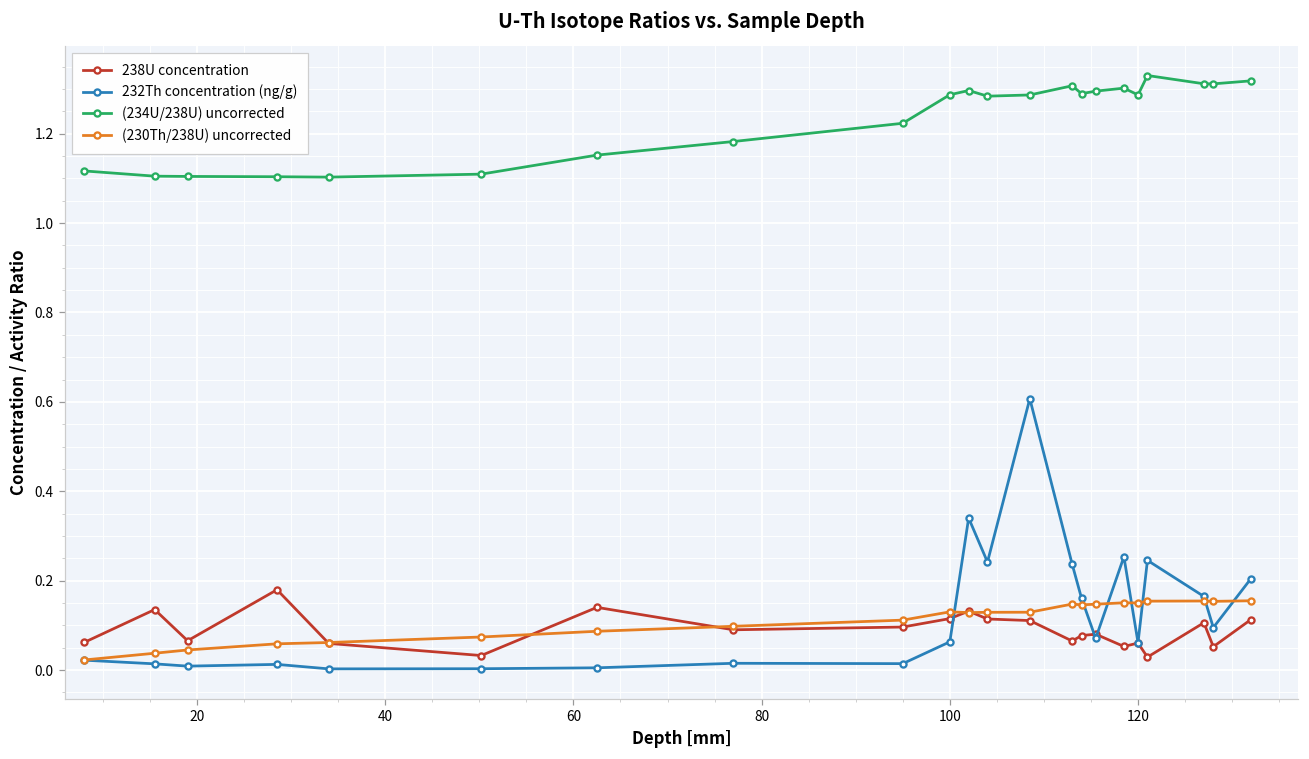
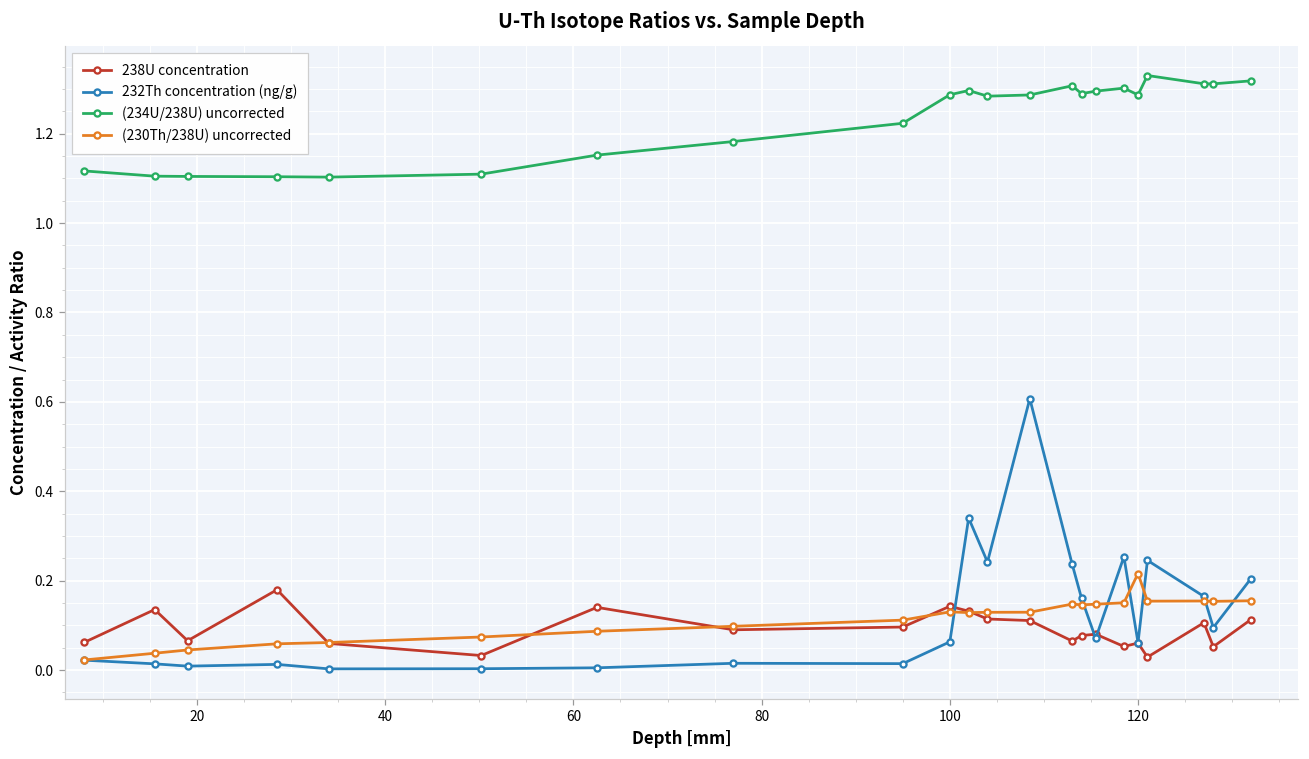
  {
    "238U concentration": {
-     "100": 0.12
+     "100": 0.14
    },
    "232Th concentration (ng/g)": {
      "100": 0.06
    },
    "(234U/238U) uncorrected": {
      "100": 1.29,
      "120": 1.29
    },
    "(230Th/238U) uncorrected": {
      "100": 0.13,
-     "120": 0.15
+     "120": 0.22
    }
  }
